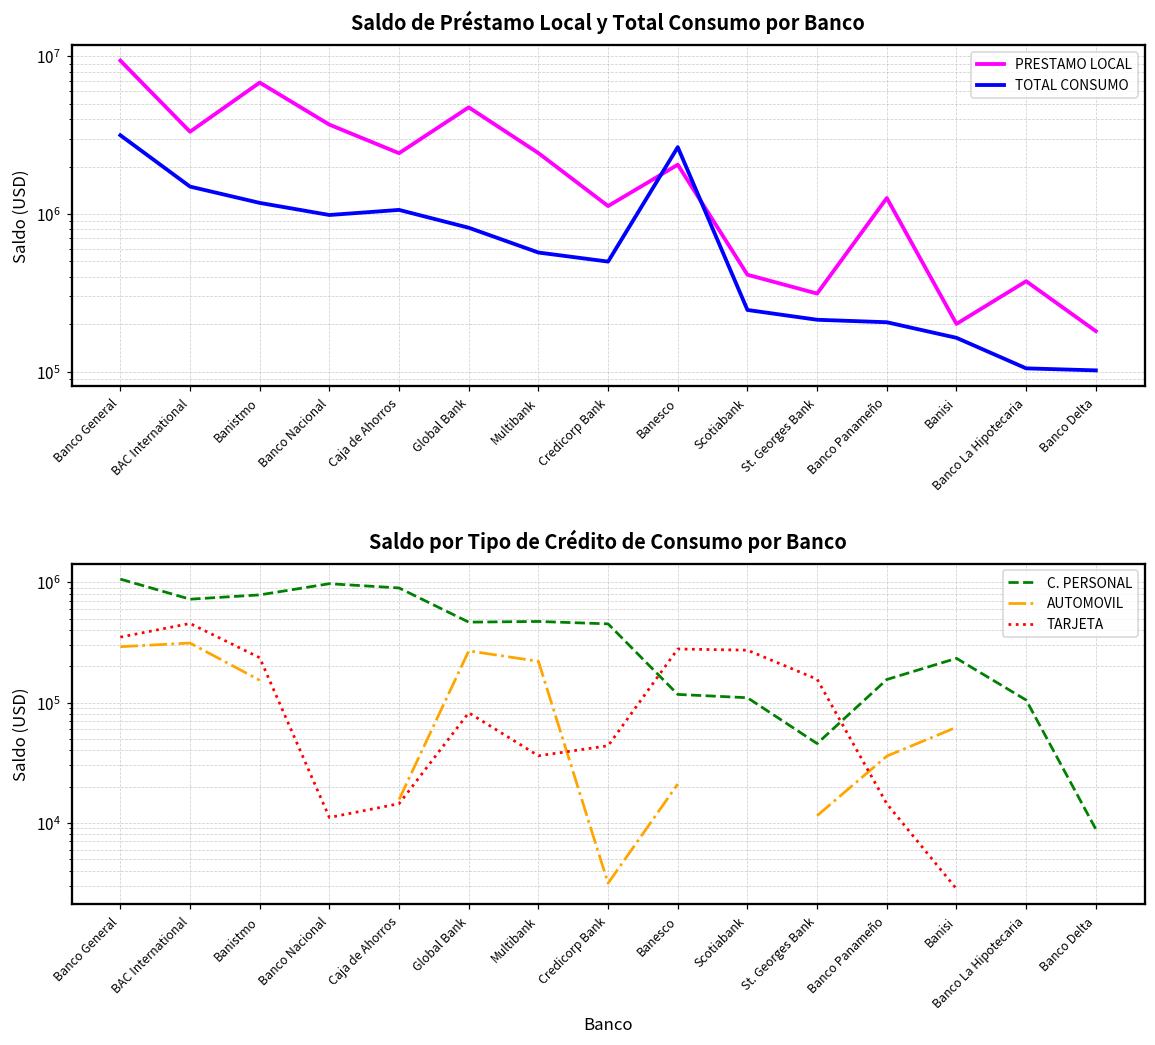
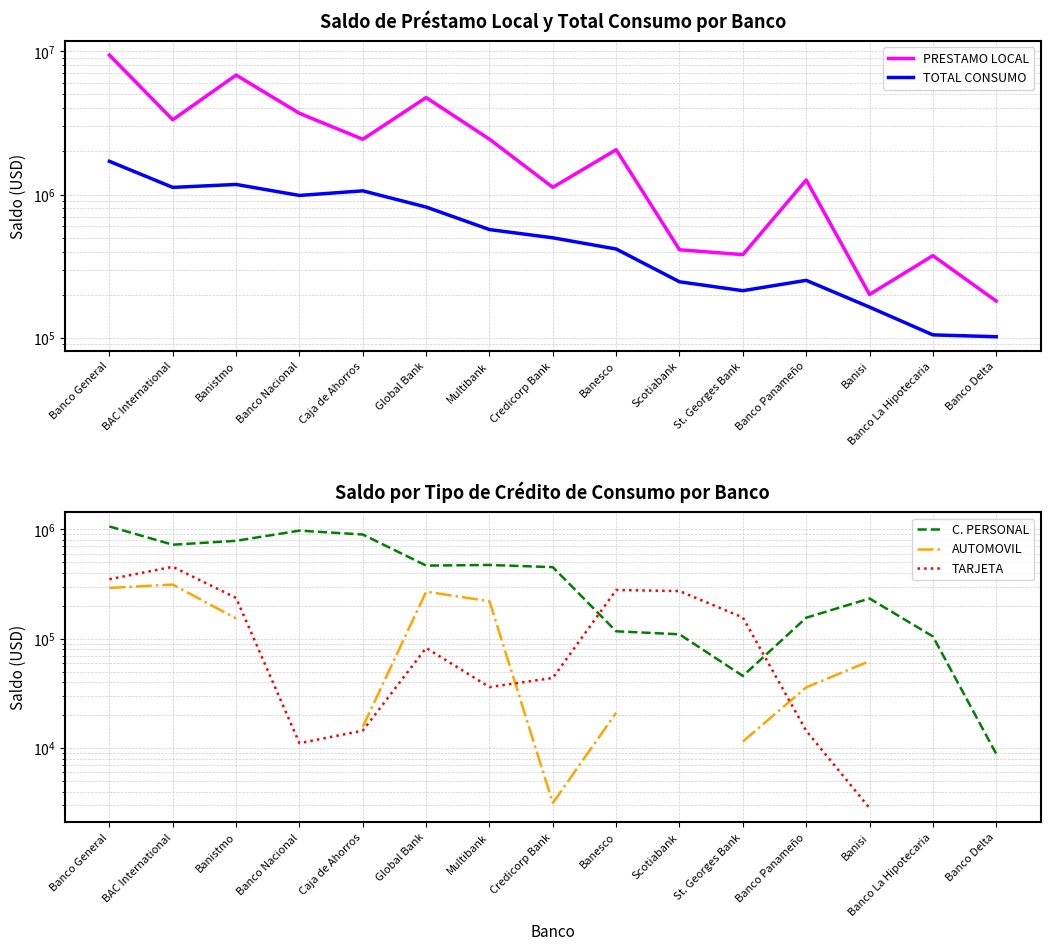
  {
    "Saldo de Préstamo Local y Total Consumo por Banco": {
      "PRESTAMO LOCAL": {
        "Banco General": 9000000,
        "BAC International": 3300000,
        "Banistmo": 7000000,
        "Banco Nacional": 3700000,
        "Caja de Ahorros": 2400000,
        "Global Bank": 4700000,
        "Multibank": 2400000,
        "Credicorp Bank": 1100000,
        "Banesco": 2100000,
        "Scotiabank": 410000,
-       "St. Georges Bank": 310000,
+       "St. Georges Bank": 380000,
        "Banco Panameño": 1300000,
        "Banisi": 200000,
        "Banco La Hipotecaria": 370000,
        "Banco Delta": 180000
      },
      "TOTAL CONSUMO": {
-       "Banco General": 3200000,
-       "BAC International": 1500000,
+       "Banco General": 1700000,
+       "BAC International": 1100000,
        "Banistmo": 1200000,
        "Banco Nacional": 1000000,
        "Caja de Ahorros": 1100000,
        "Global Bank": 800000,
        "Multibank": 570000,
        "Credicorp Bank": 500000,
-       "Banesco": 2700000,
+       "Banesco": 420000,
        "Scotiabank": 250000,
        "St. Georges Bank": 210000,
-       "Banco Panameño": 210000,
+       "Banco Panameño": 250000,
        "Banisi": 160000,
        "Banco La Hipotecaria": 100000,
        "Banco Delta": 100000
      }
    },
    "Saldo por Tipo de Crédito de Consumo por Banco": {
      "C. PERSONAL": {
        "Banco General": 1100000,
        "BAC International": 700000,
        "Banistmo": 800000,
        "Banco Nacional": 1000000,
        "Caja de Ahorros": 900000,
        "Global Bank": 470000,
        "Multibank": 470000,
        "Credicorp Bank": 450000,
        "Banesco": 120000,
        "Scotiabank": 110000,
        "St. Georges Bank": 46000,
        "Banco Panameño": 160000,
        "Banisi": 230000,
        "Banco La Hipotecaria": 100000,
        "Banco Delta": 9000
      },
      "AUTOMOVIL": {
        "Banco General": 290000,
        "BAC International": 310000,
        "Banistmo": 150000,
        "Caja de Ahorros": 16000,
        "Global Bank": 270000,
        "Multibank": 220000,
        "Credicorp Bank": 3100,
        "Banesco": 21000,
        "St. Georges Bank": 11000,
        "Banco Panameño": 36000,
        "Banisi": 60000,
        "Banco Delta": 90000
      },
      "TARJETA": {
        "Banco General": 350000,
        "BAC International": 460000,
        "Banistmo": 240000,
        "Banco Nacional": 11000,
        "Caja de Ahorros": 14000,
        "Global Bank": 80000,
        "Multibank": 36000,
        "Credicorp Bank": 44000,
        "Banesco": 280000,
        "Scotiabank": 270000,
        "St. Georges Bank": 160000,
        "Banco Panameño": 14000,
        "Banisi": 2800
      }
    }
  }
